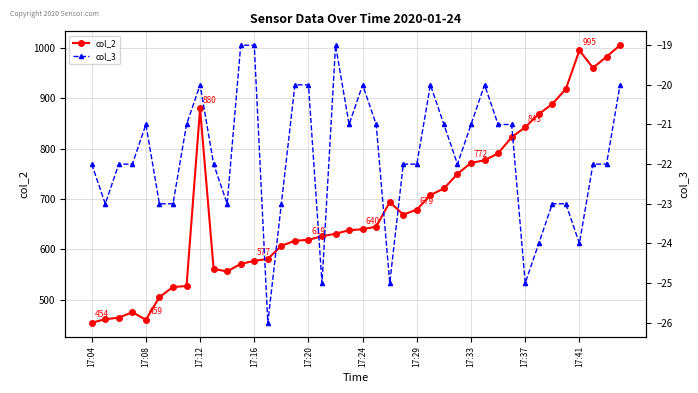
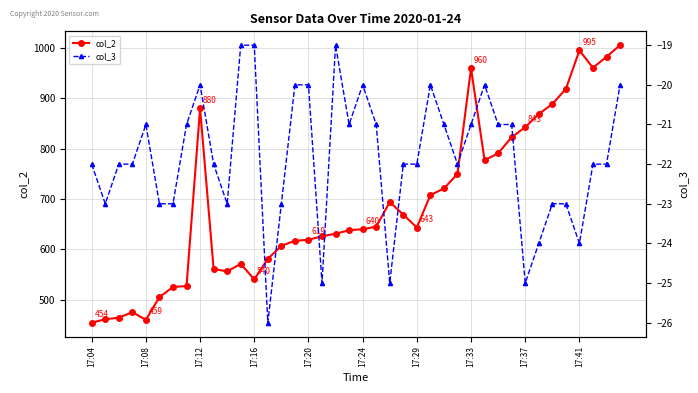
  {
    "col_2": {
      "17:12": 880,
-     "17:16": 577,
-     "17:29": 679,
-     "17:33": 772
+     "17:16": 540,
+     "17:29": 643,
+     "17:33": 960
    }
  }
